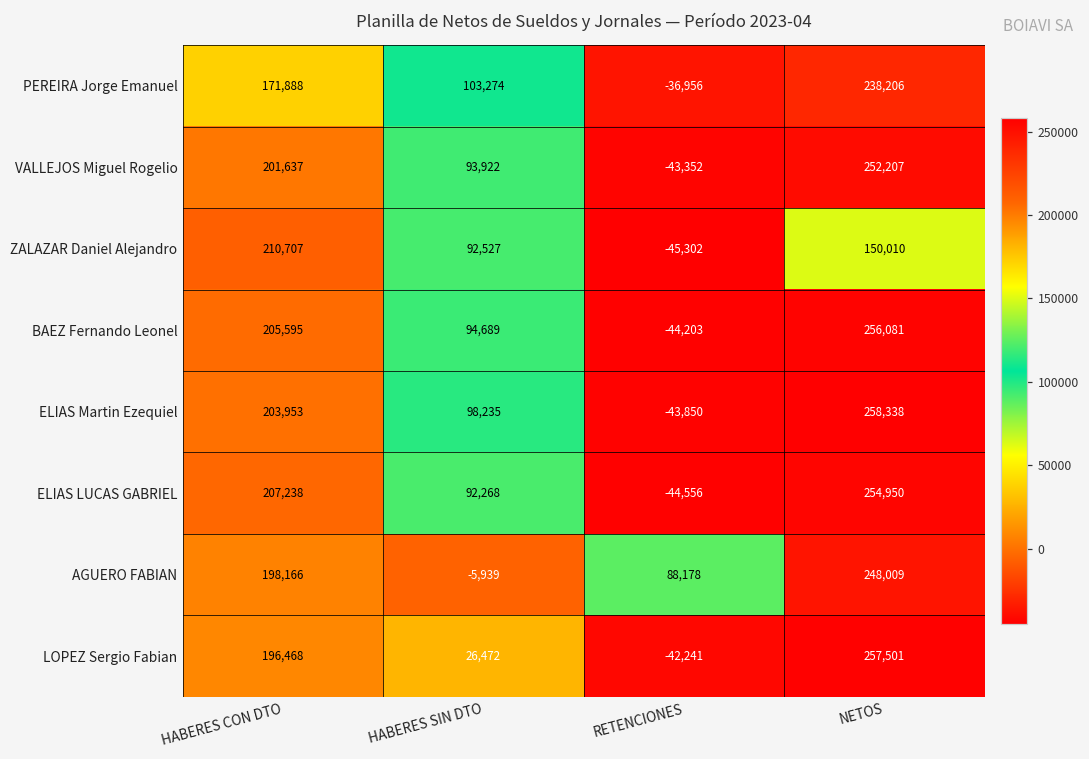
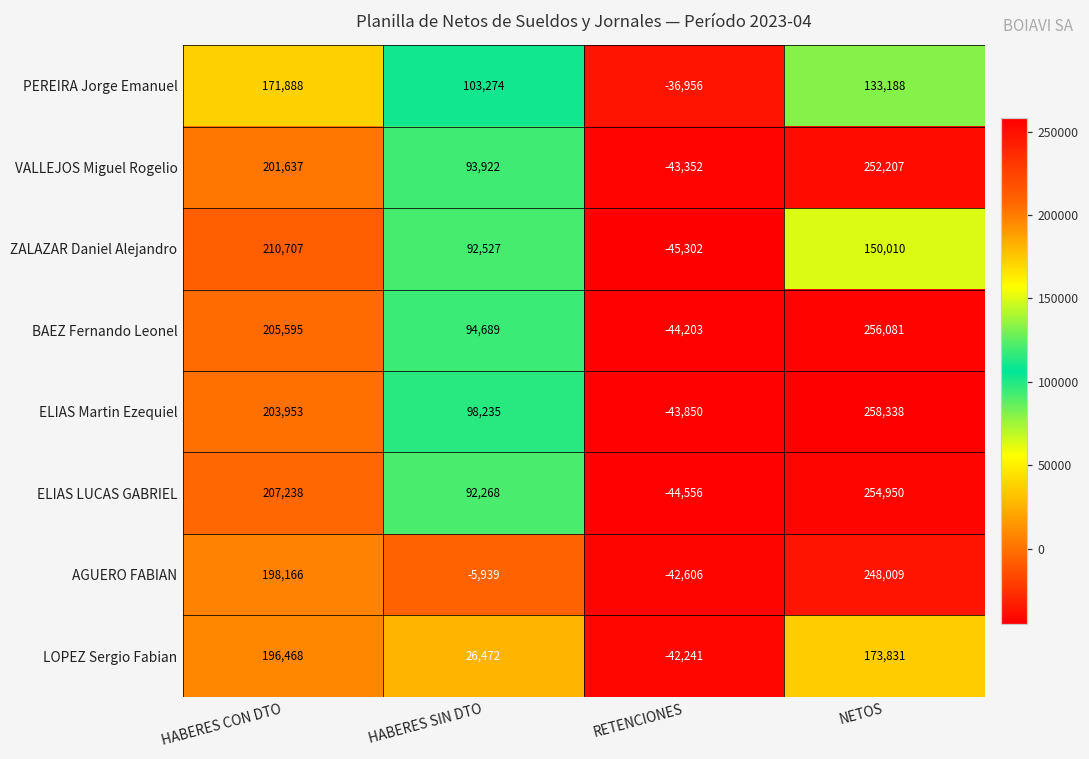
  {
    "PEREIRA Jorge Emanuel": {
      "HABERES CON DTO": "171,888",
      "HABERES SIN DTO": "103,274",
      "RETENCIONES": "-36,956",
-     "NETOS": "238,206"
+     "NETOS": "133,188"
    },
    "VALLEJOS Miguel Rogelio": {
      "HABERES CON DTO": "201,637",
      "HABERES SIN DTO": "93,922",
      "RETENCIONES": "-43,352",
      "NETOS": "252,207"
    },
    "ZALAZAR Daniel Alejandro": {
      "HABERES CON DTO": "210,707",
      "HABERES SIN DTO": "92,527",
      "RETENCIONES": "-45,302",
      "NETOS": "150,010"
    },
    "BAEZ Fernando Leonel": {
      "HABERES CON DTO": "205,595",
      "HABERES SIN DTO": "94,689",
      "RETENCIONES": "-44,203",
      "NETOS": "256,081"
    },
    "ELIAS Martin Ezequiel": {
      "HABERES CON DTO": "203,953",
      "HABERES SIN DTO": "98,235",
      "RETENCIONES": "-43,850",
      "NETOS": "258,338"
    },
    "ELIAS LUCAS GABRIEL": {
      "HABERES CON DTO": "207,238",
      "HABERES SIN DTO": "92,268",
      "RETENCIONES": "-44,556",
      "NETOS": "254,950"
    },
    "AGUERO FABIAN": {
      "HABERES CON DTO": "198,166",
      "HABERES SIN DTO": "-5,939",
-     "RETENCIONES": "88,178",
+     "RETENCIONES": "-42,606",
      "NETOS": "248,009"
    },
    "LOPEZ Sergio Fabian": {
      "HABERES CON DTO": "196,468",
      "HABERES SIN DTO": "26,472",
      "RETENCIONES": "-42,241",
-     "NETOS": "257,501"
+     "NETOS": "173,831"
    }
  }
